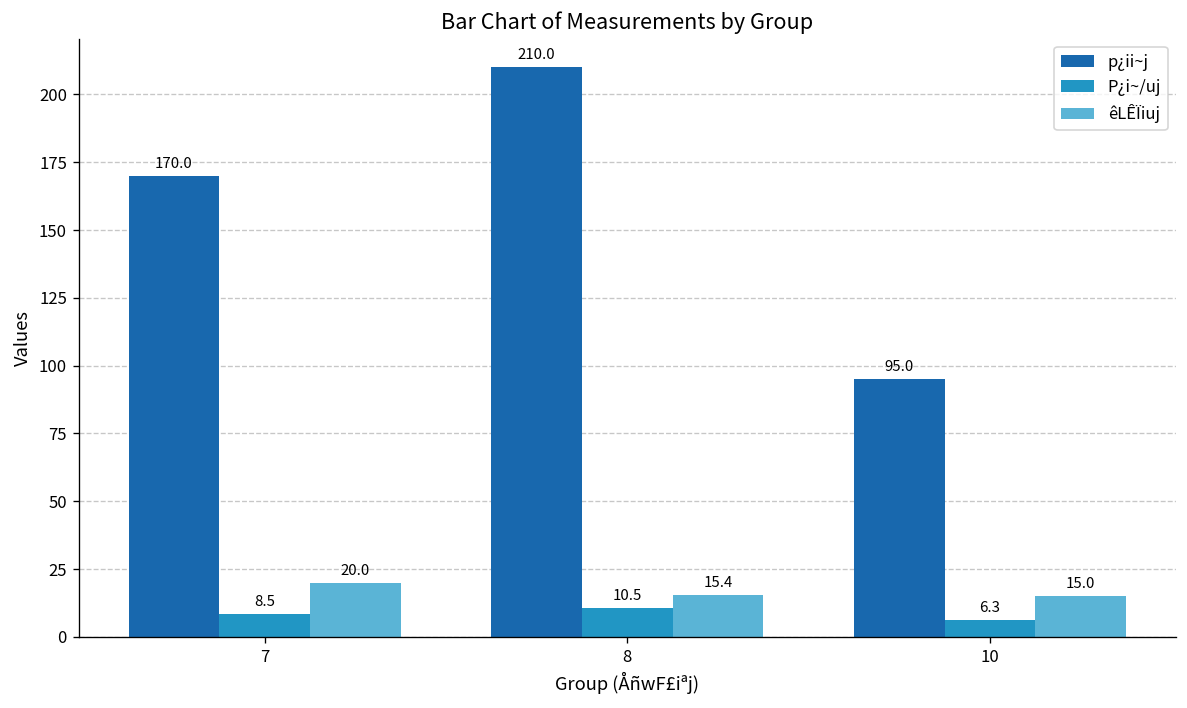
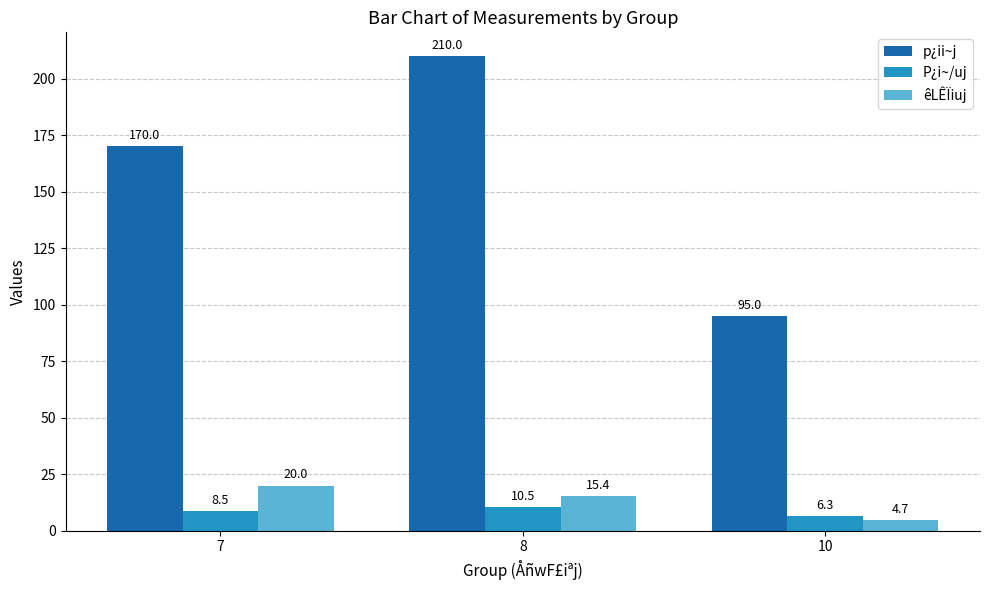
  {
    "êLÊÏiuj": {
      "7": 20.0,
      "8": 15.4,
-     "10": 15.0
+     "10": 4.7
    }
  }
